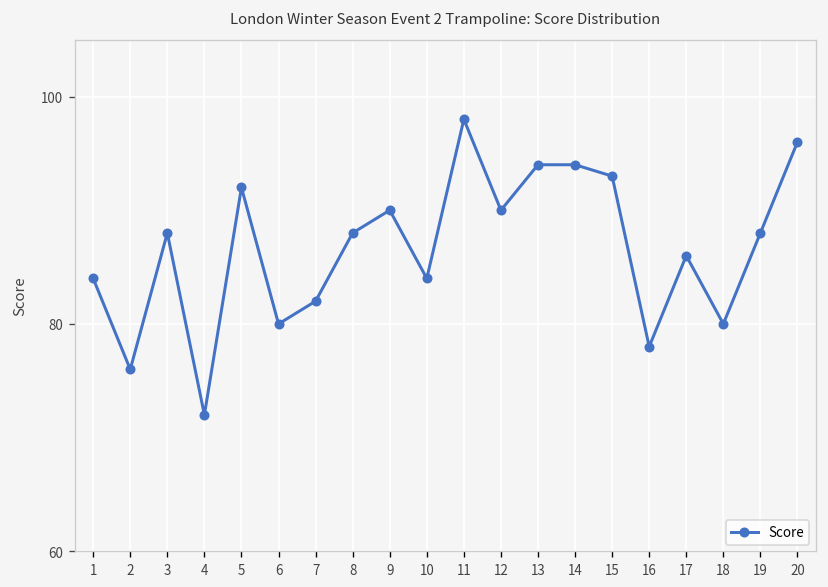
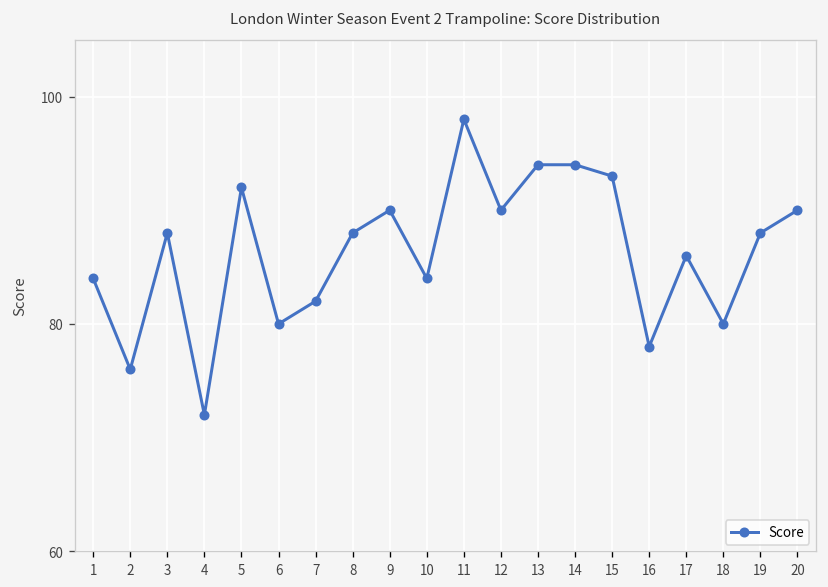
  {
    "1": 84,
    "2": 76,
    "3": 88,
    "4": 72,
    "5": 92,
    "6": 80,
    "7": 82,
    "8": 88,
    "9": 90,
    "10": 84,
    "11": 98,
    "12": 90,
    "13": 94,
    "14": 94,
    "15": 93,
    "16": 78,
    "17": 86,
    "18": 80,
    "19": 88,
-   "20": 96
+   "20": 90
  }
